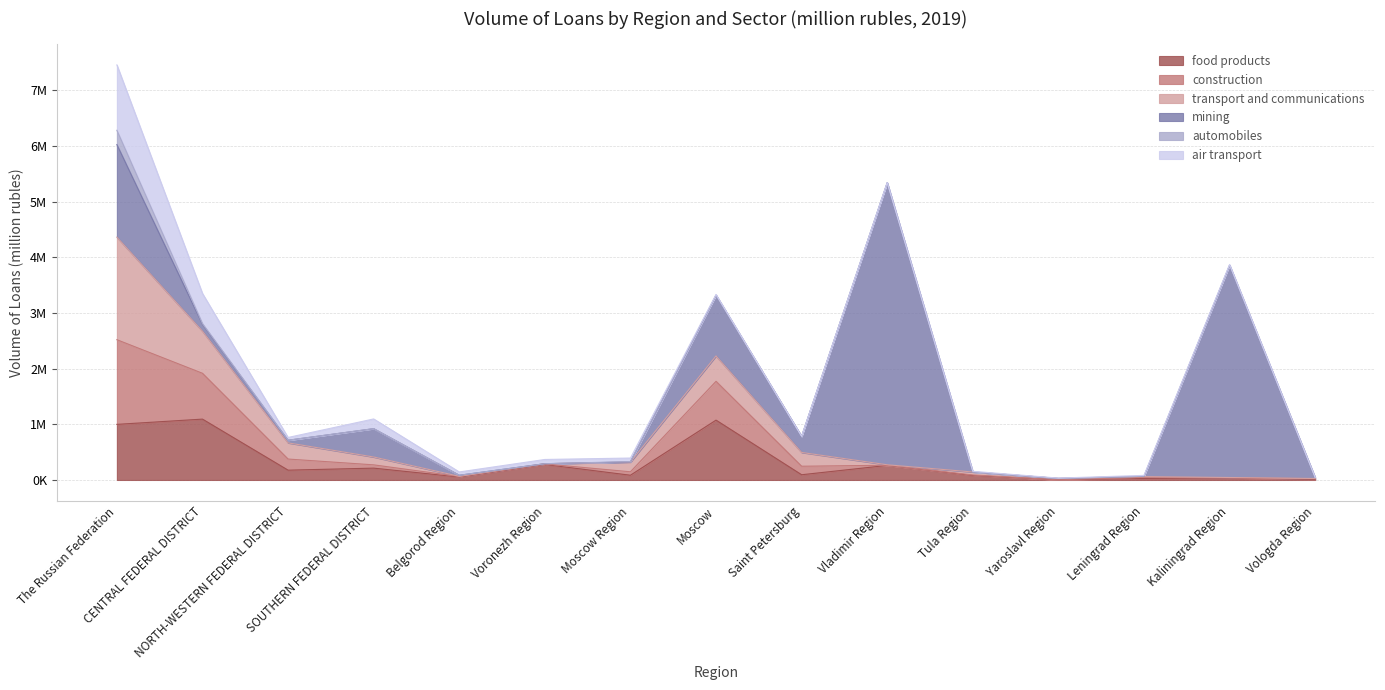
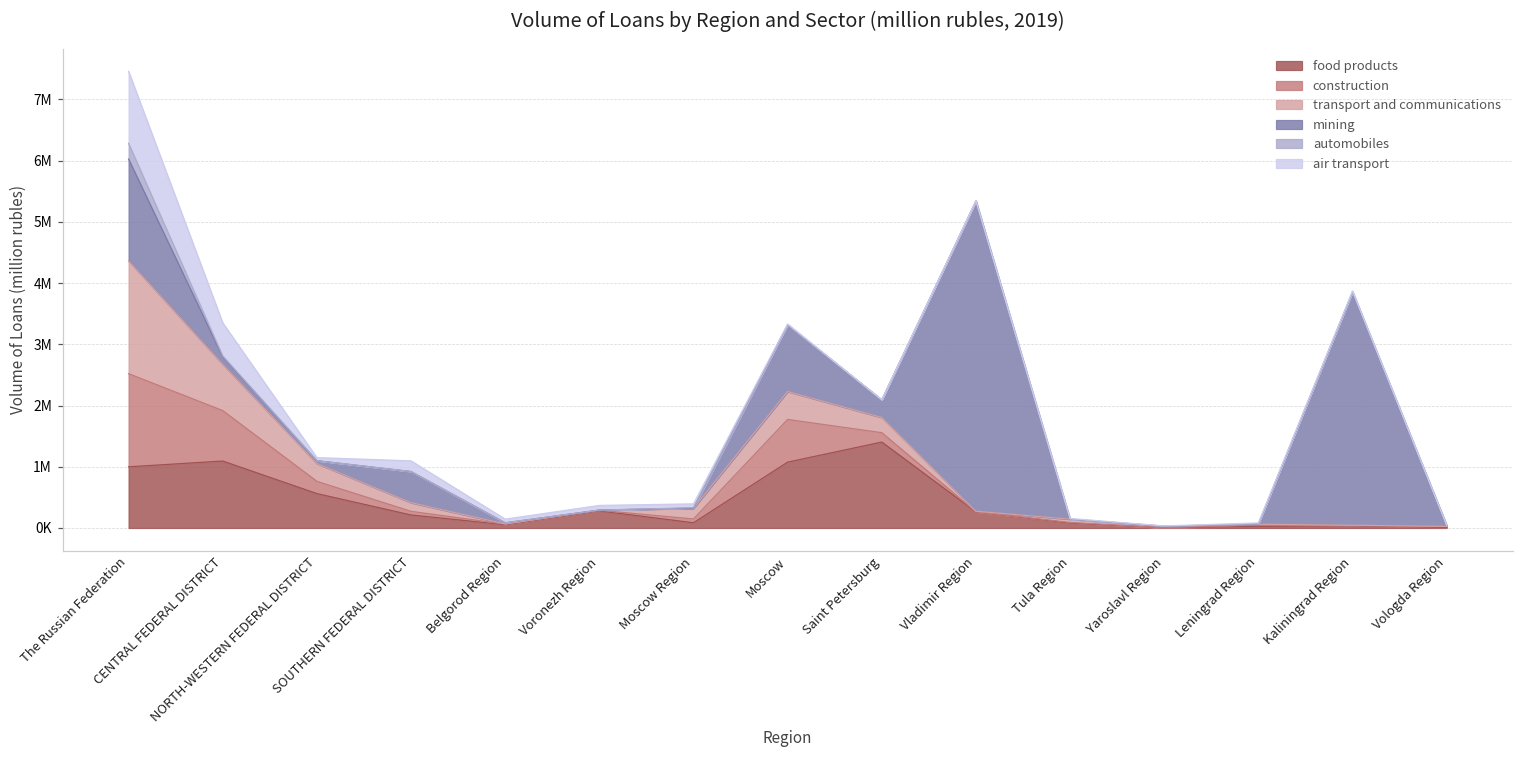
  {
    "food products": {
      "The Russian Federation": 1000000,
      "CENTRAL FEDERAL DISTRICT": 1100000,
-     "NORTH-WESTERN FEDERAL DISTRICT": 200000,
+     "NORTH-WESTERN FEDERAL DISTRICT": 600000,
      "SOUTHERN FEDERAL DISTRICT": 200000,
      "Moscow Region": 100000,
      "Moscow": 1100000,
-     "Saint Petersburg": 100000
+     "Saint Petersburg": 1400000
    },
    "mining": {
      "The Russian Federation": 1700000
    }
  }
